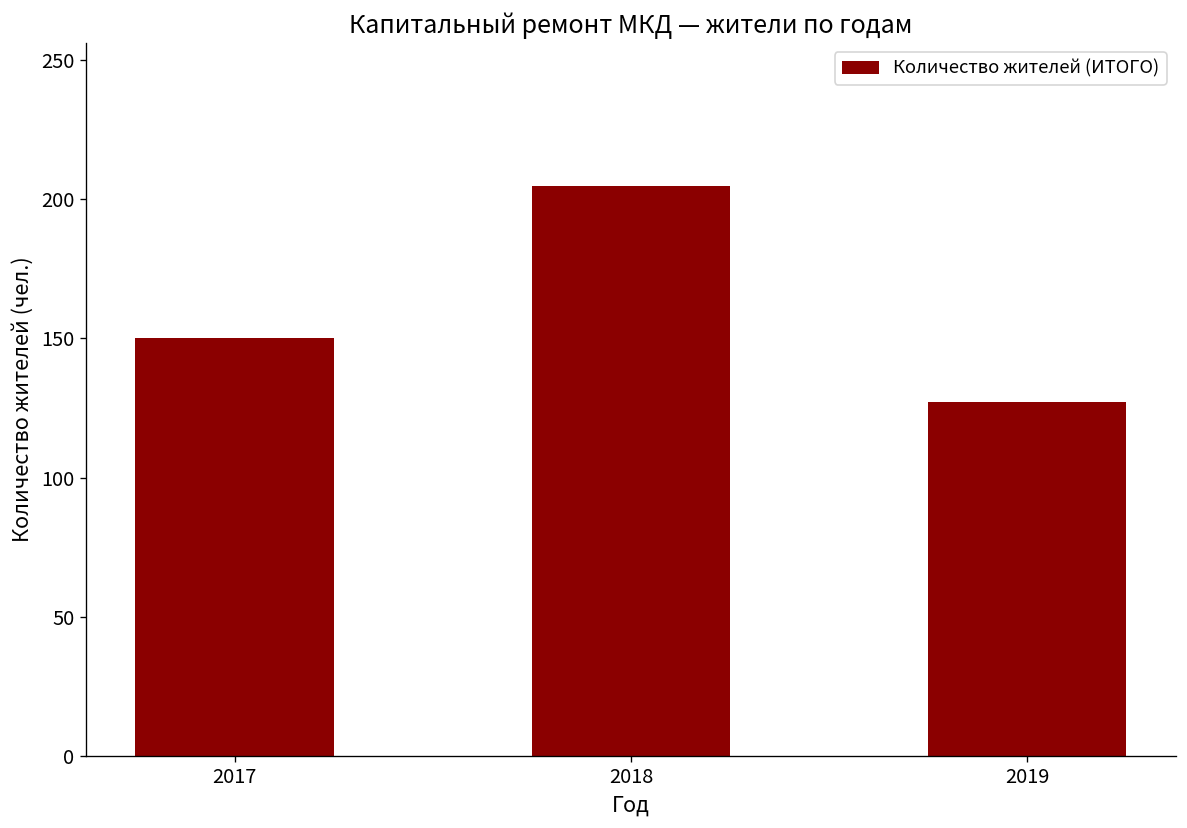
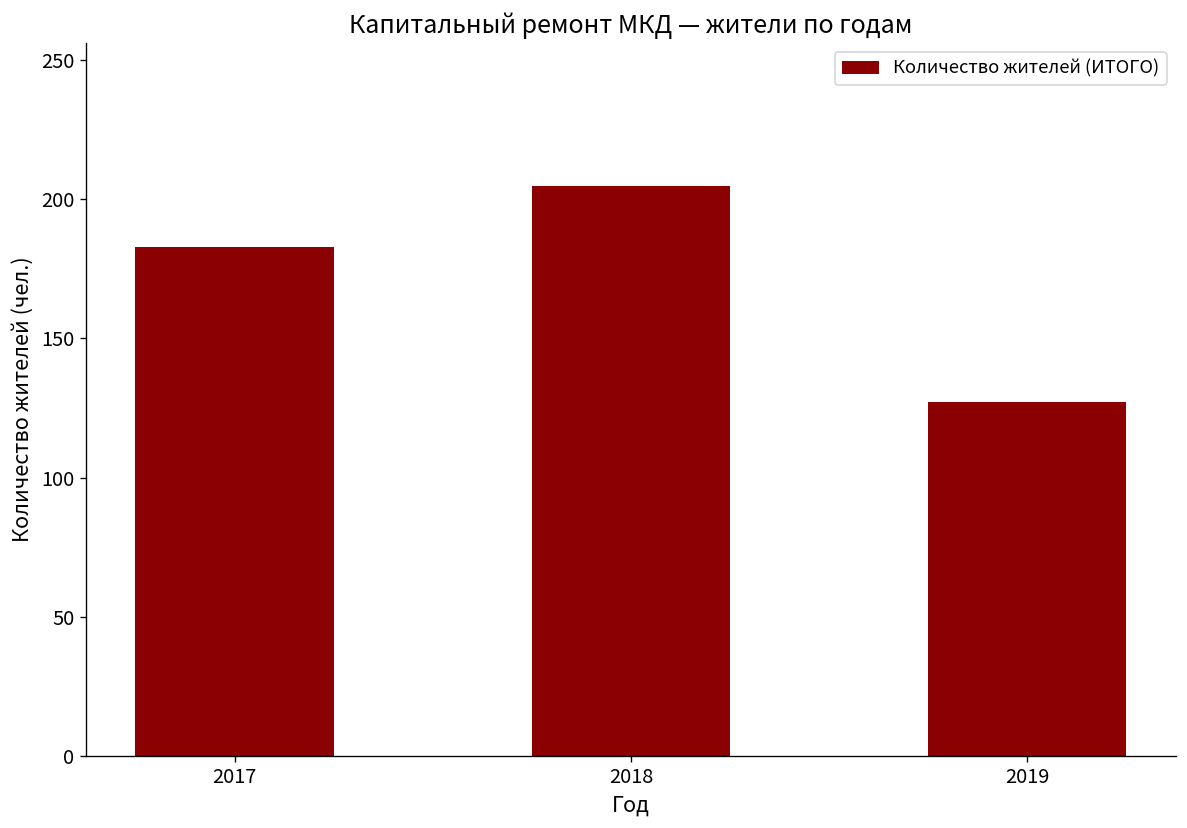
  {
-   "2017": 150,
+   "2017": 183,
    "2018": 205,
    "2019": 127
  }
